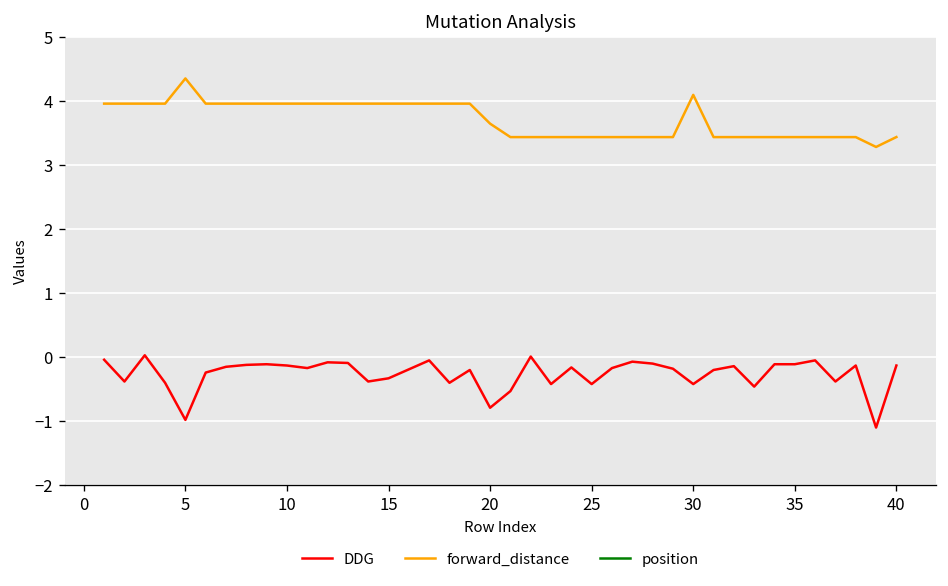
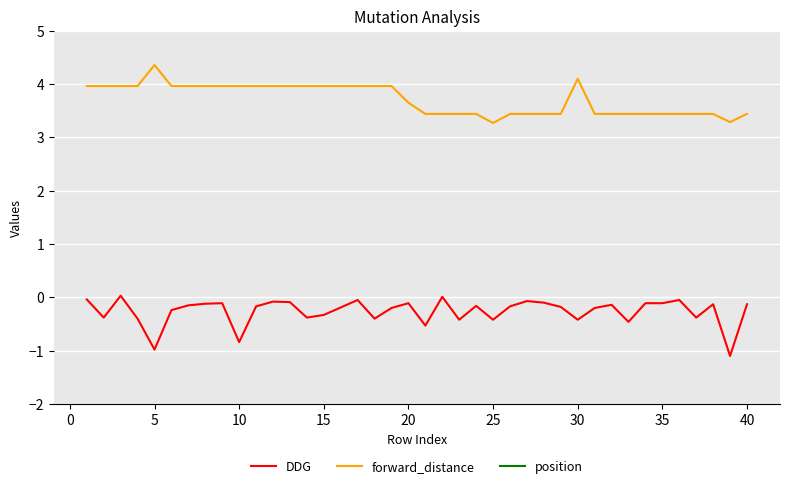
  {
    "DDG": {
      "5": -1.0,
-     "10": -0.1,
+     "10": -0.8,
      "15": -0.3,
-     "20": -0.8,
+     "20": -0.1,
      "25": -0.4,
      "30": -0.4,
      "35": -0.1,
      "40": -0.1
    },
    "forward_distance": {
      "5": 4.4,
      "10": 4.0,
      "15": 4.0,
      "20": 3.7,
-     "25": 3.4,
+     "25": 3.3,
      "30": 4.1,
      "35": 3.4,
      "40": 3.4
    }
  }
